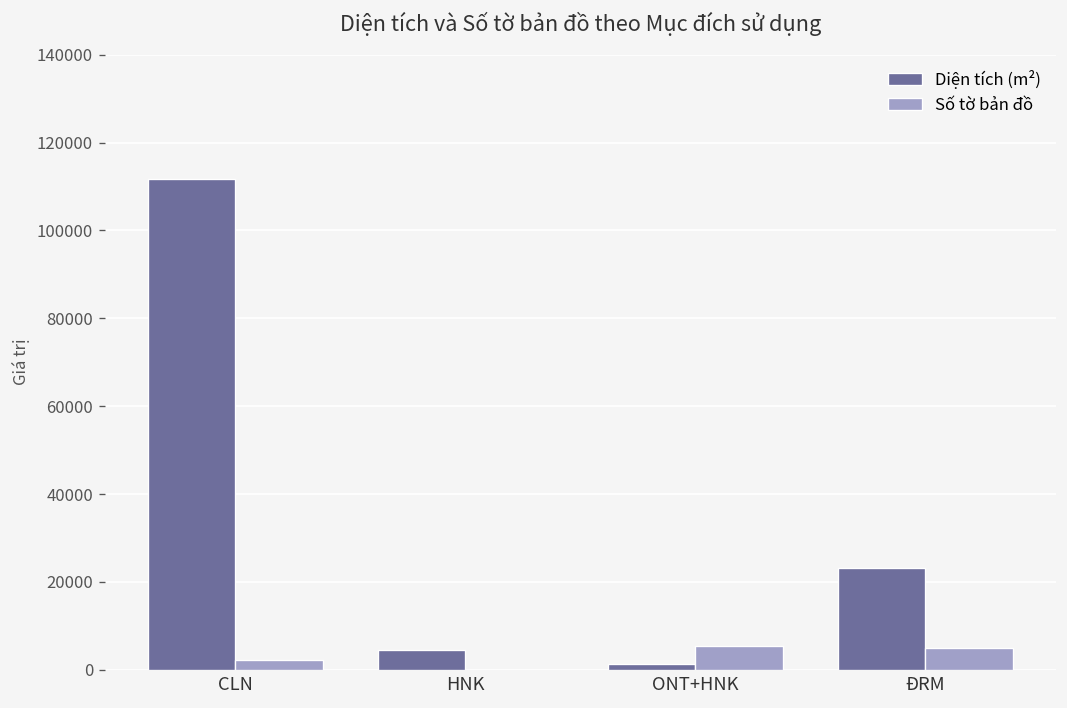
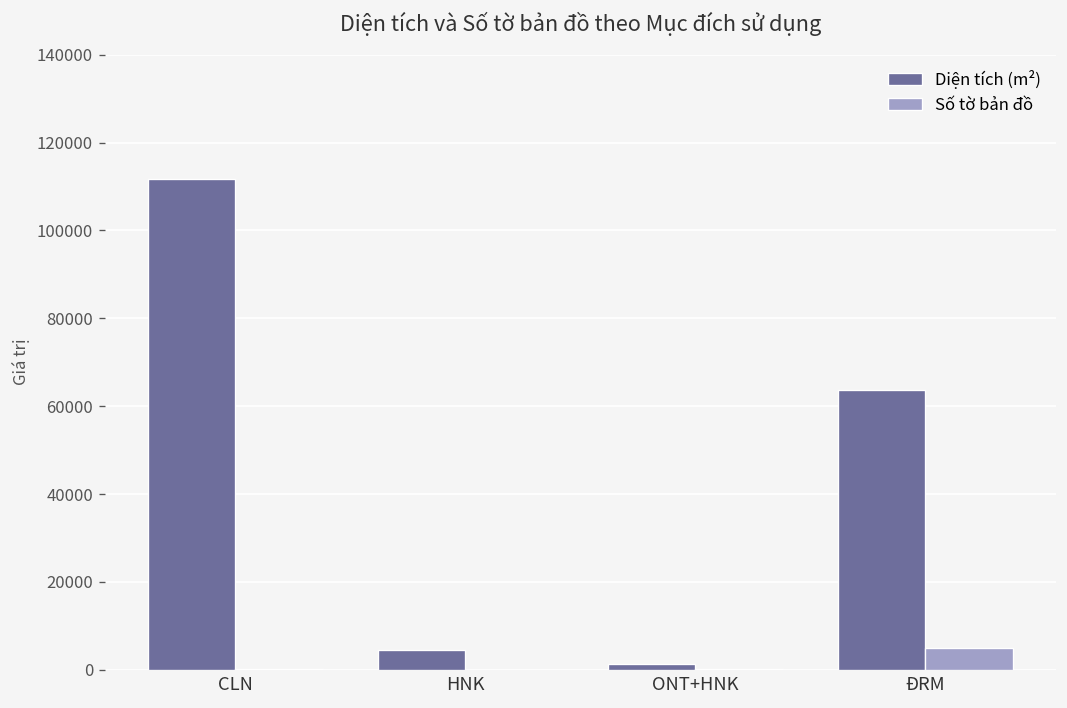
  {
    "Diện tích (m²)": {
      "CLN": 112000,
      "HNK": 4000,
      "ONT+HNK": 1000,
-     "ĐRM": 23000
+     "ĐRM": 64000
    },
    "Số tờ bản đồ": {
-     "CLN": 2000,
-     "ONT+HNK": 5000,
+     "CLN": 0,
+     "ONT+HNK": 0,
      "ĐRM": 5000
    }
  }
